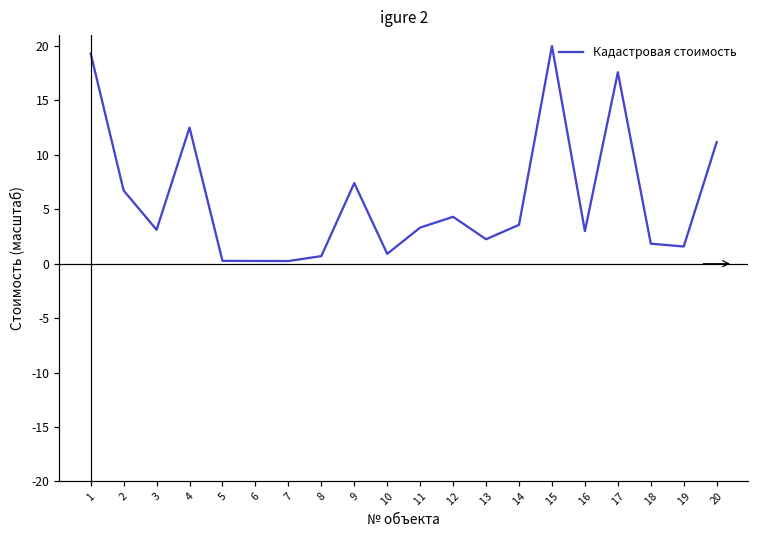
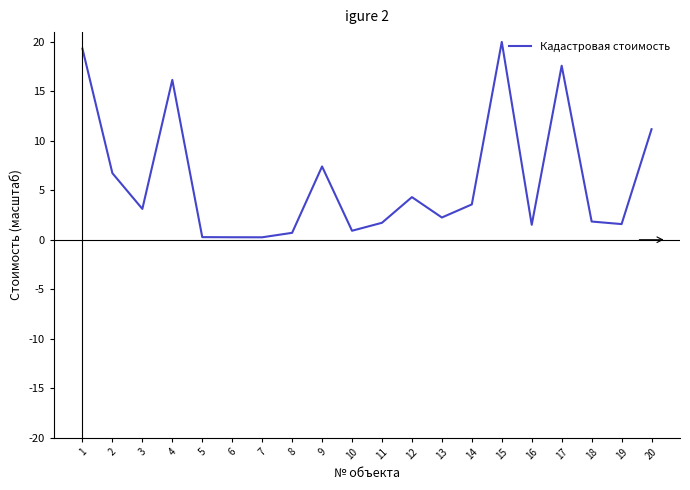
  {
    "1": 19,
    "2": 7,
    "3": 3,
-   "4": 13,
+   "4": 16,
    "5": 0,
    "6": 0,
    "7": 0,
    "8": 1,
    "9": 7,
    "10": 1,
-   "11": 3,
+   "11": 2,
    "12": 4,
    "13": 2,
    "14": 4,
    "15": 20,
-   "16": 3,
+   "16": 2,
    "17": 18,
    "18": 2,
    "19": 2,
    "20": 11
  }
